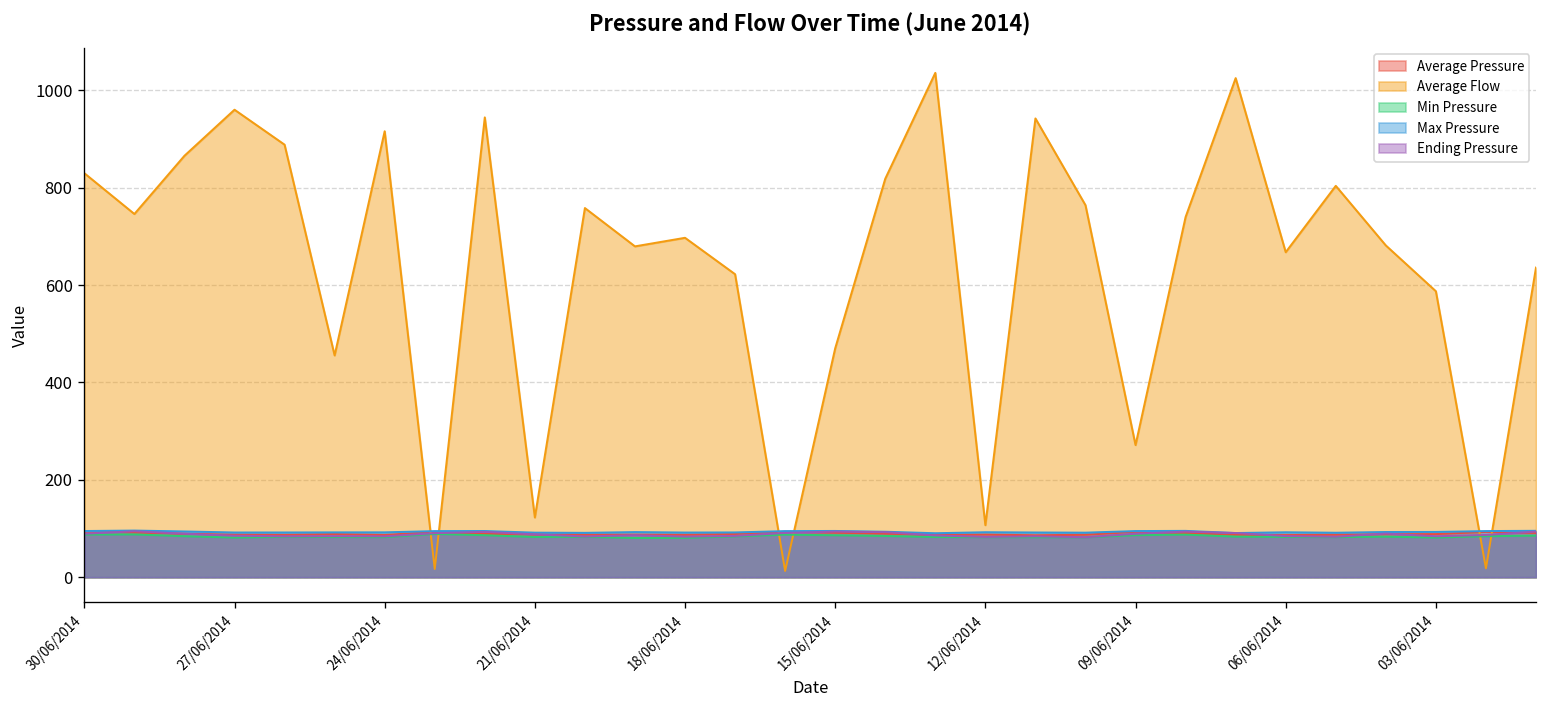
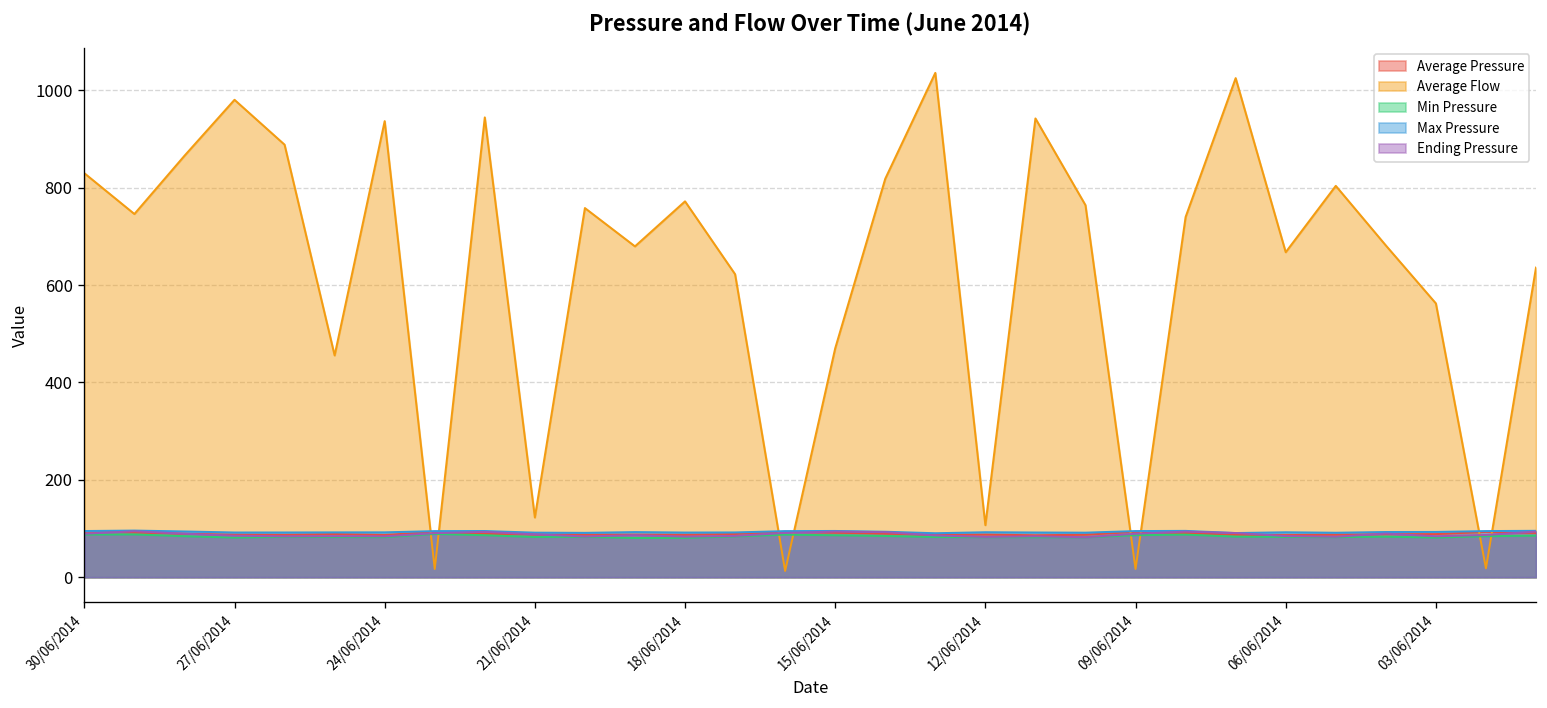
  {
    "Average Flow": {
      "30/06/2014": 830,
-     "27/06/2014": 960,
-     "24/06/2014": 920,
+     "27/06/2014": 980,
+     "24/06/2014": 940,
      "21/06/2014": 120,
-     "18/06/2014": 700,
+     "18/06/2014": 770,
      "15/06/2014": 470,
      "12/06/2014": 110,
-     "09/06/2014": 270,
+     "09/06/2014": 20,
      "06/06/2014": 670,
-     "03/06/2014": 590
+     "03/06/2014": 560
    }
  }
